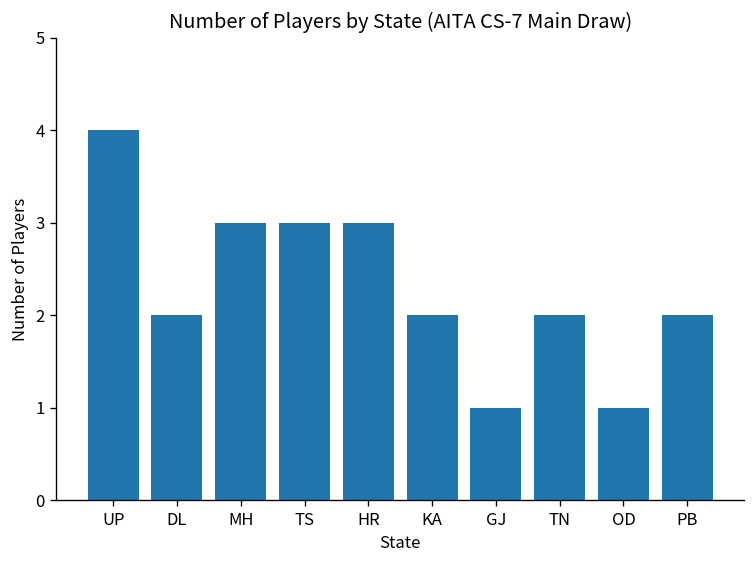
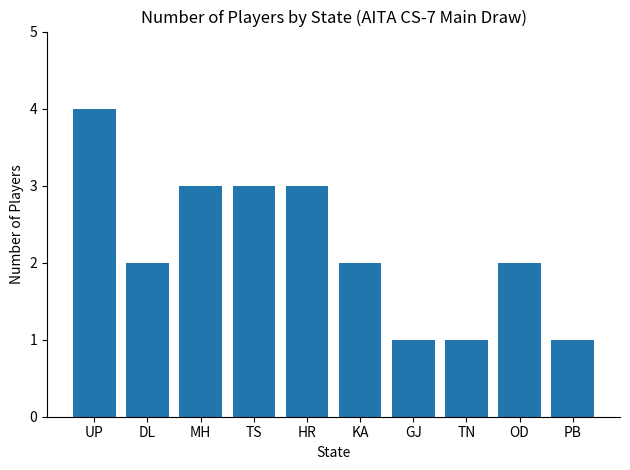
  {
    "UP": 4,
    "DL": 2,
    "MH": 3,
    "TS": 3,
    "HR": 3,
    "KA": 2,
    "GJ": 1,
-   "TN": 2,
-   "OD": 1,
-   "PB": 2
+   "TN": 1,
+   "OD": 2,
+   "PB": 1
  }
